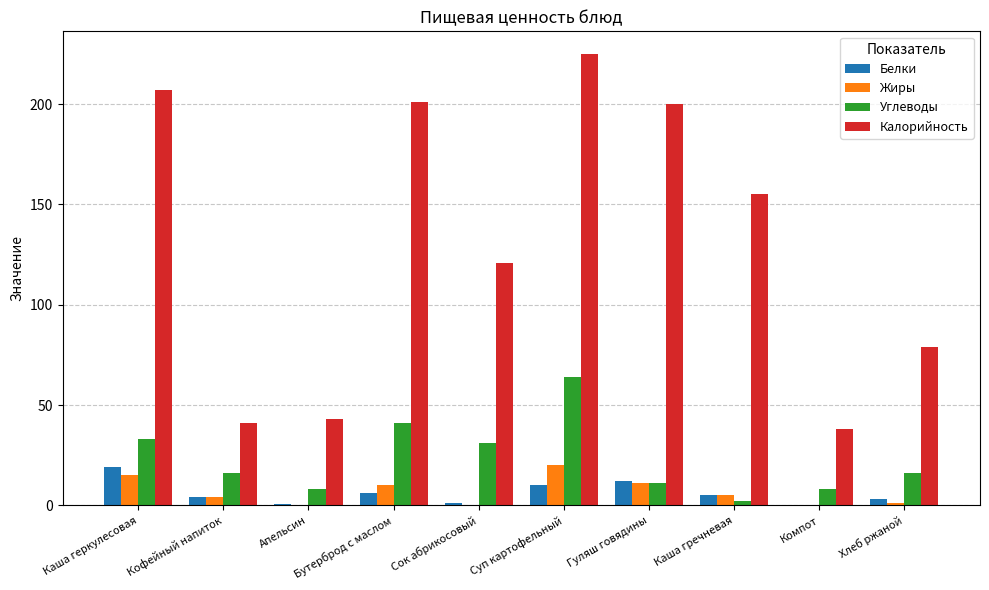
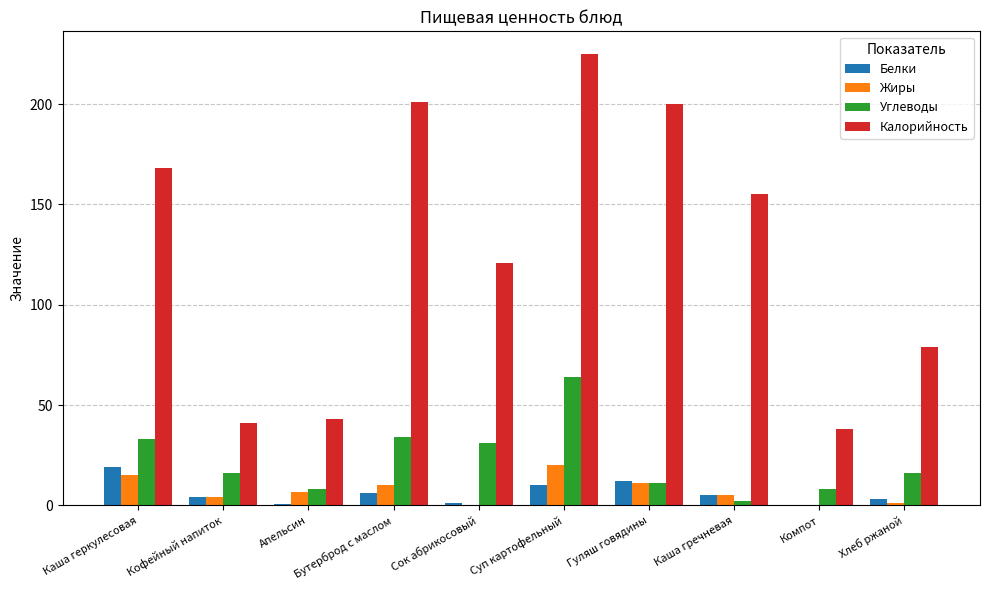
  {
    "Белки": {
      "Каша геркулесовая": 19,
      "Кофейный напиток": 4,
      "Бутерброд с маслом": 6,
      "Суп картофельный": 10,
      "Гуляш говядины": 12,
      "Каша гречневая": 5,
      "Компот": 0,
      "Хлеб ржаной": 3
    },
    "Жиры": {
      "Каша геркулесовая": 15,
      "Кофейный напиток": 4,
-     "Апельсин": 0,
+     "Апельсин": 7,
      "Бутерброд с маслом": 10,
      "Сок абрикосовый": 0,
      "Суп картофельный": 20,
      "Гуляш говядины": 11,
      "Каша гречневая": 5,
      "Компот": 0
    },
    "Углеводы": {
      "Каша геркулесовая": 33,
      "Кофейный напиток": 16,
      "Апельсин": 8,
-     "Бутерброд с маслом": 41,
+     "Бутерброд с маслом": 34,
      "Сок абрикосовый": 31,
      "Суп картофельный": 64,
      "Гуляш говядины": 11,
      "Каша гречневая": 2,
      "Компот": 8,
      "Хлеб ржаной": 16
    },
    "Калорийность": {
-     "Каша геркулесовая": 207,
+     "Каша геркулесовая": 168,
      "Кофейный напиток": 41,
      "Апельсин": 43,
      "Бутерброд с маслом": 201,
      "Сок абрикосовый": 121,
      "Суп картофельный": 225,
      "Гуляш говядины": 200,
      "Каша гречневая": 155,
      "Компот": 38,
      "Хлеб ржаной": 79
    }
  }
